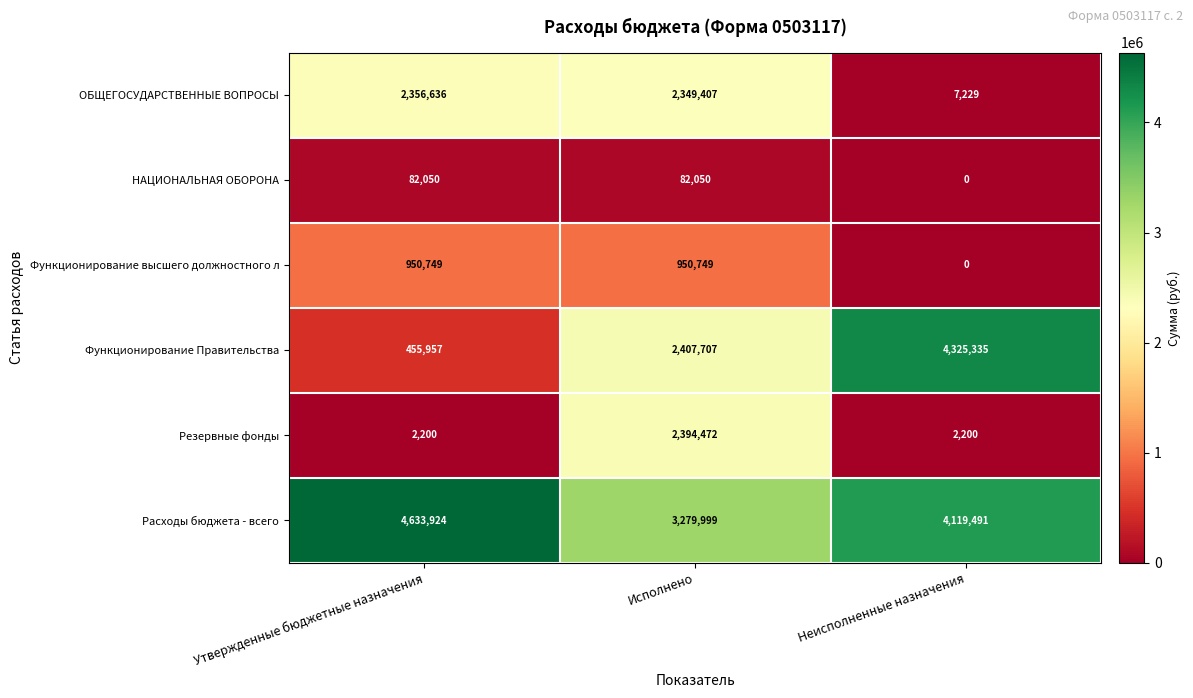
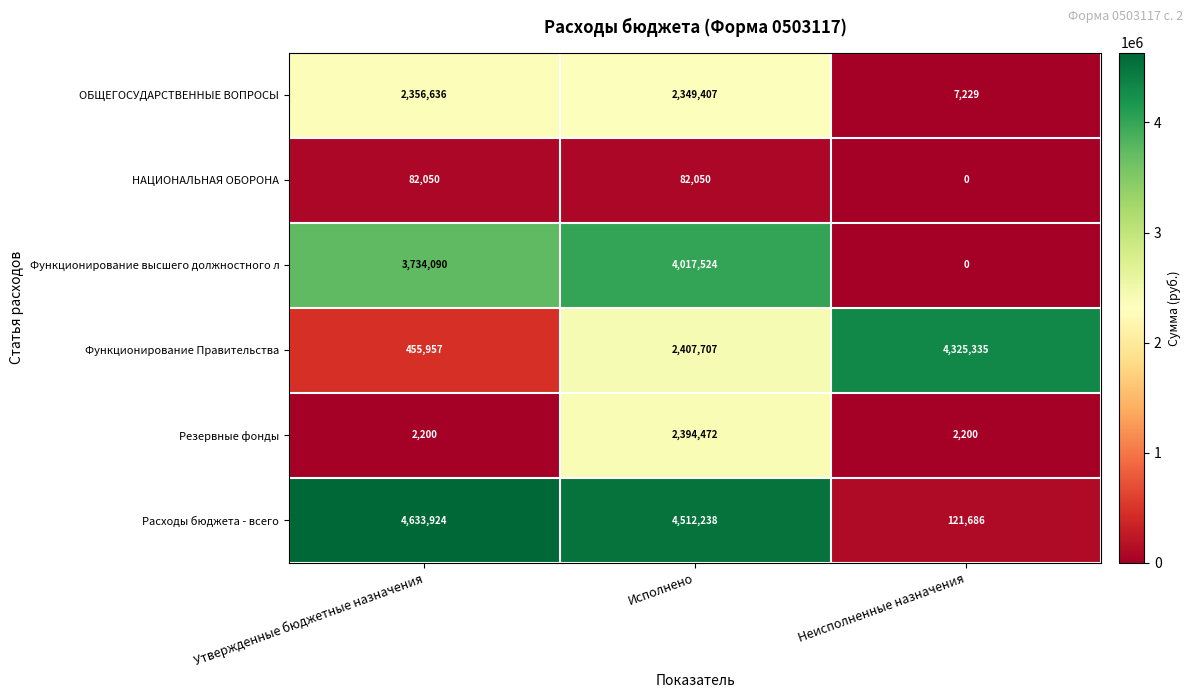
  {
    "ОБЩЕГОСУДАРСТВЕННЫЕ ВОПРОСЫ": {
      "Утвержденные бюджетные назначения": "2,356,636",
      "Исполнено": "2,349,407",
      "Неисполненные назначения": "7,229"
    },
    "НАЦИОНАЛЬНАЯ ОБОРОНА": {
      "Утвержденные бюджетные назначения": "82,050",
      "Исполнено": "82,050",
      "Неисполненные назначения": "0"
    },
    "Функционирование высшего должностного л": {
-     "Утвержденные бюджетные назначения": "950,749",
-     "Исполнено": "950,749",
+     "Утвержденные бюджетные назначения": "3,734,090",
+     "Исполнено": "4,017,524",
      "Неисполненные назначения": "0"
    },
    "Функционирование Правительства": {
      "Утвержденные бюджетные назначения": "455,957",
      "Исполнено": "2,407,707",
      "Неисполненные назначения": "4,325,335"
    },
    "Резервные фонды": {
      "Утвержденные бюджетные назначения": "2,200",
      "Исполнено": "2,394,472",
      "Неисполненные назначения": "2,200"
    },
    "Расходы бюджета - всего": {
      "Утвержденные бюджетные назначения": "4,633,924",
-     "Исполнено": "3,279,999",
-     "Неисполненные назначения": "4,119,491"
+     "Исполнено": "4,512,238",
+     "Неисполненные назначения": "121,686"
    }
  }
